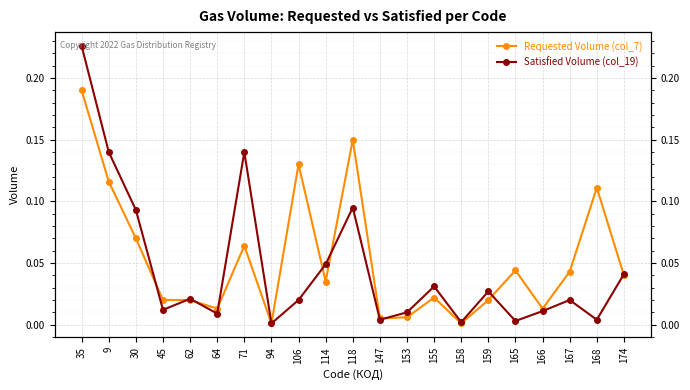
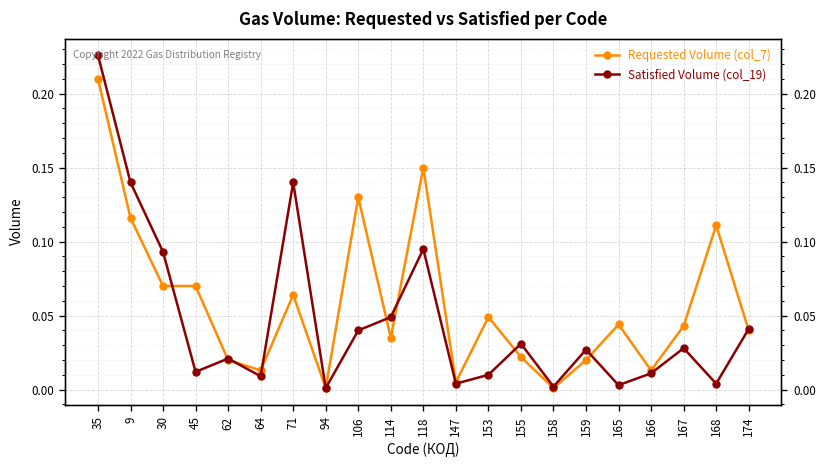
  {
    "Requested Volume (col_7)": {
-     "35": 0.19,
+     "35": 0.21,
      "9": 0.116,
      "30": 0.070,
-     "45": 0.02,
+     "45": 0.07,
      "64": 0.013,
      "71": 0.064,
      "106": 0.130,
      "114": 0.035,
      "118": 0.150,
-     "153": 0.006,
+     "153": 0.049,
      "155": 0.022,
      "159": 0.020,
      "165": 0.044,
      "167": 0.043,
      "168": 0.111
    },
    "Satisfied Volume (col_19)": {
      "9": 0.140,
      "30": 0.093,
      "45": 0.012,
      "64": 0.009,
      "71": 0.140,
-     "106": 0.02,
+     "106": 0.04,
      "114": 0.049,
      "118": 0.095,
      "153": 0.010,
      "155": 0.031,
      "159": 0.027,
      "165": 0.003,
-     "167": 0.020,
+     "167": 0.028,
      "168": 0.004
    }
  }
